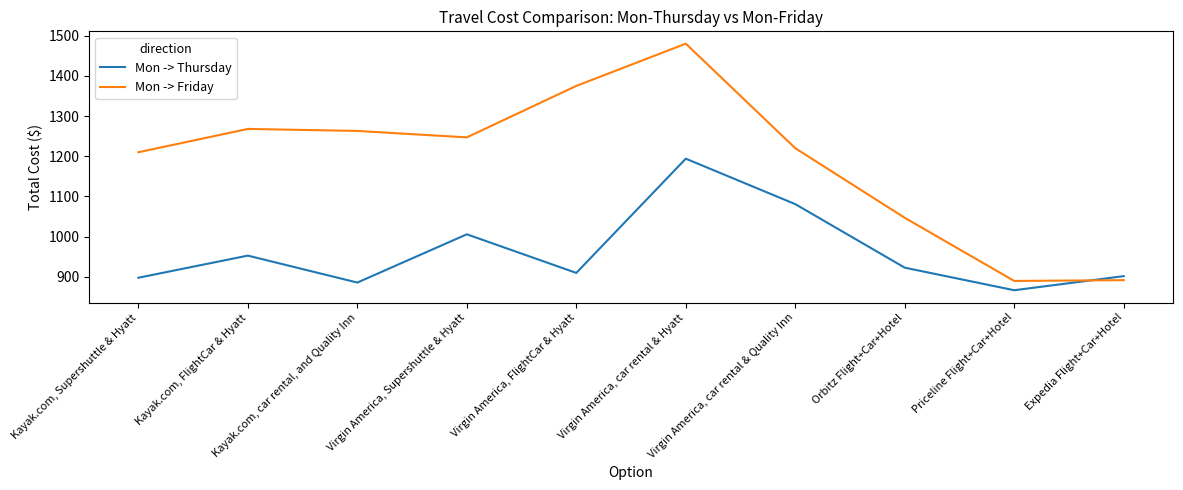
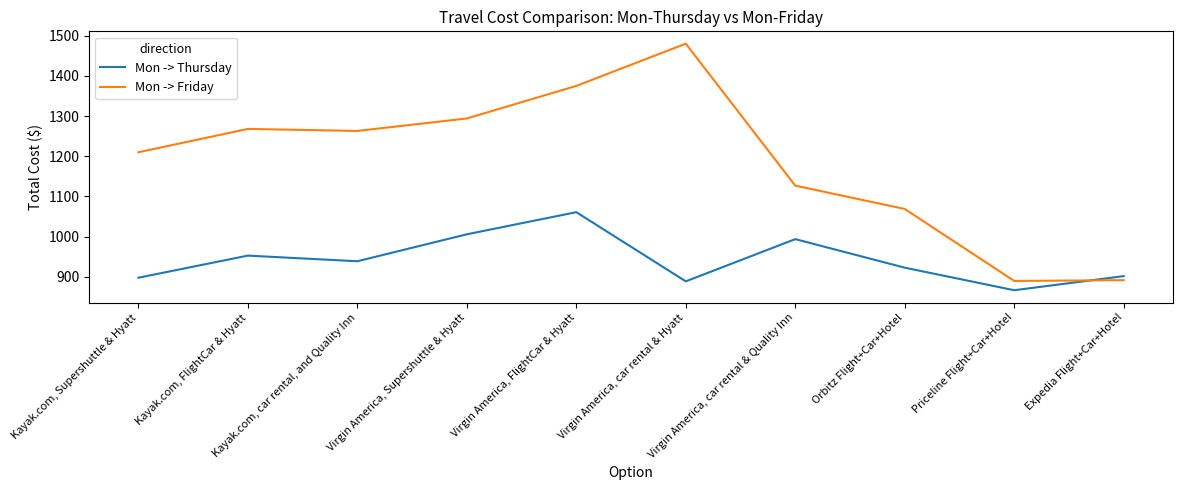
  {
    "Mon -> Thursday": {
      "Kayak.com, Supershuttle & Hyatt": 900,
      "Kayak.com, FlightCar & Hyatt": 950,
-     "Kayak.com, car rental, and Quality Inn": 890,
+     "Kayak.com, car rental, and Quality Inn": 940,
      "Virgin America, Supershuttle & Hyatt": 1010,
-     "Virgin America, FlightCar & Hyatt": 910,
-     "Virgin America, car rental & Hyatt": 1190,
-     "Virgin America, car rental & Quality Inn": 1080,
+     "Virgin America, FlightCar & Hyatt": 1060,
+     "Virgin America, car rental & Hyatt": 890,
+     "Virgin America, car rental & Quality Inn": 990,
      "Orbitz Flight+Car+Hotel": 920,
      "Priceline Flight+Car+Hotel": 870,
      "Expedia Flight+Car+Hotel": 900
    },
    "Mon -> Friday": {
      "Kayak.com, Supershuttle & Hyatt": 1210,
      "Kayak.com, FlightCar & Hyatt": 1270,
      "Kayak.com, car rental, and Quality Inn": 1260,
-     "Virgin America, Supershuttle & Hyatt": 1250,
+     "Virgin America, Supershuttle & Hyatt": 1290,
      "Virgin America, FlightCar & Hyatt": 1380,
      "Virgin America, car rental & Hyatt": 1480,
-     "Virgin America, car rental & Quality Inn": 1220,
-     "Orbitz Flight+Car+Hotel": 1050,
+     "Virgin America, car rental & Quality Inn": 1130,
+     "Orbitz Flight+Car+Hotel": 1070,
      "Priceline Flight+Car+Hotel": 890,
      "Expedia Flight+Car+Hotel": 890
    }
  }
